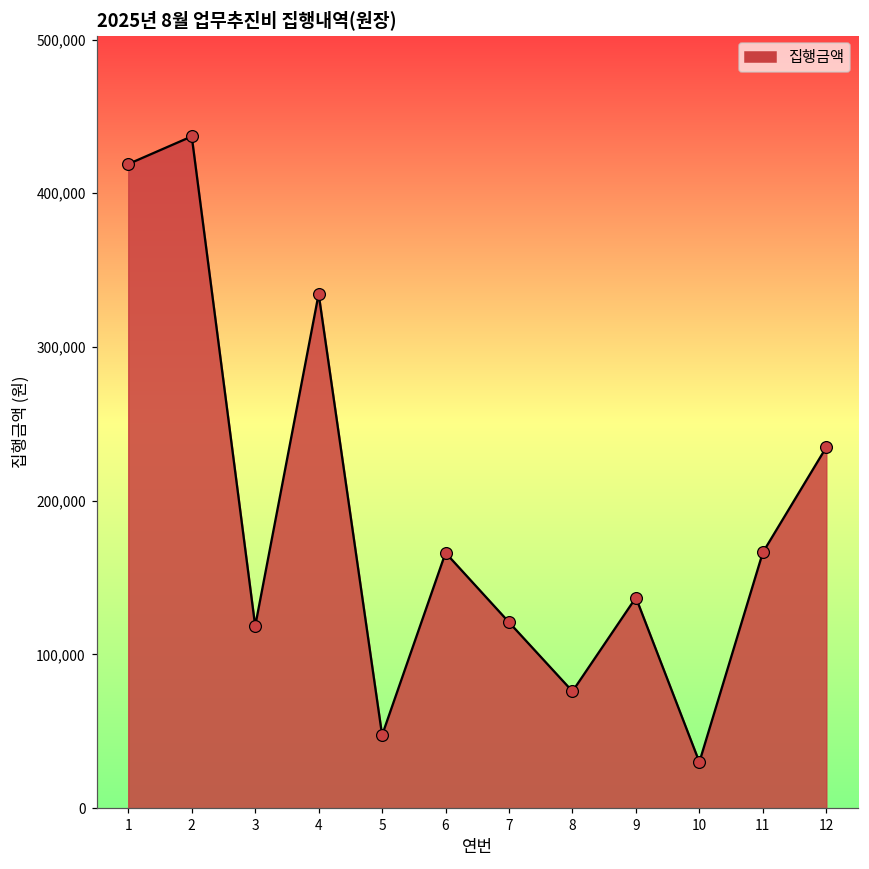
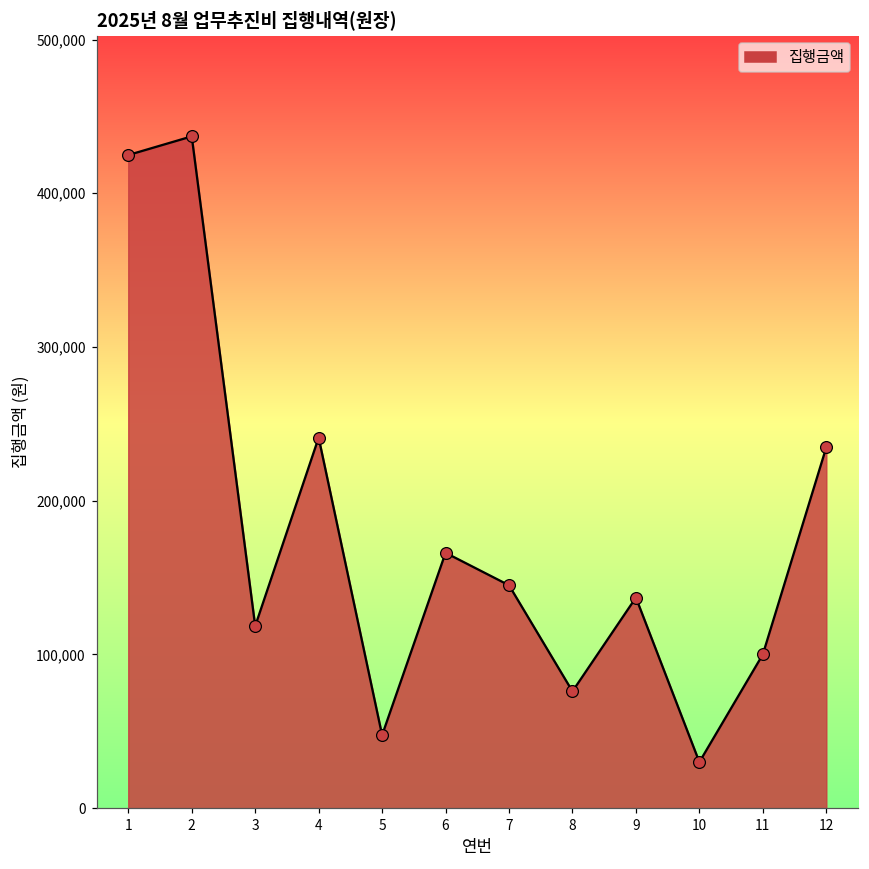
  {
-   "1": "419,000",
+   "1": "425,000",
    "2": "437,000",
    "3": "118,000",
-   "4": "335,000",
+   "4": "241,000",
    "5": "47,000",
    "6": "166,000",
-   "7": "121,000",
+   "7": "145,000",
    "8": "76,000",
    "9": "137,000",
    "10": "30,000",
-   "11": "166,000",
+   "11": "100,000",
    "12": "235,000"
  }
